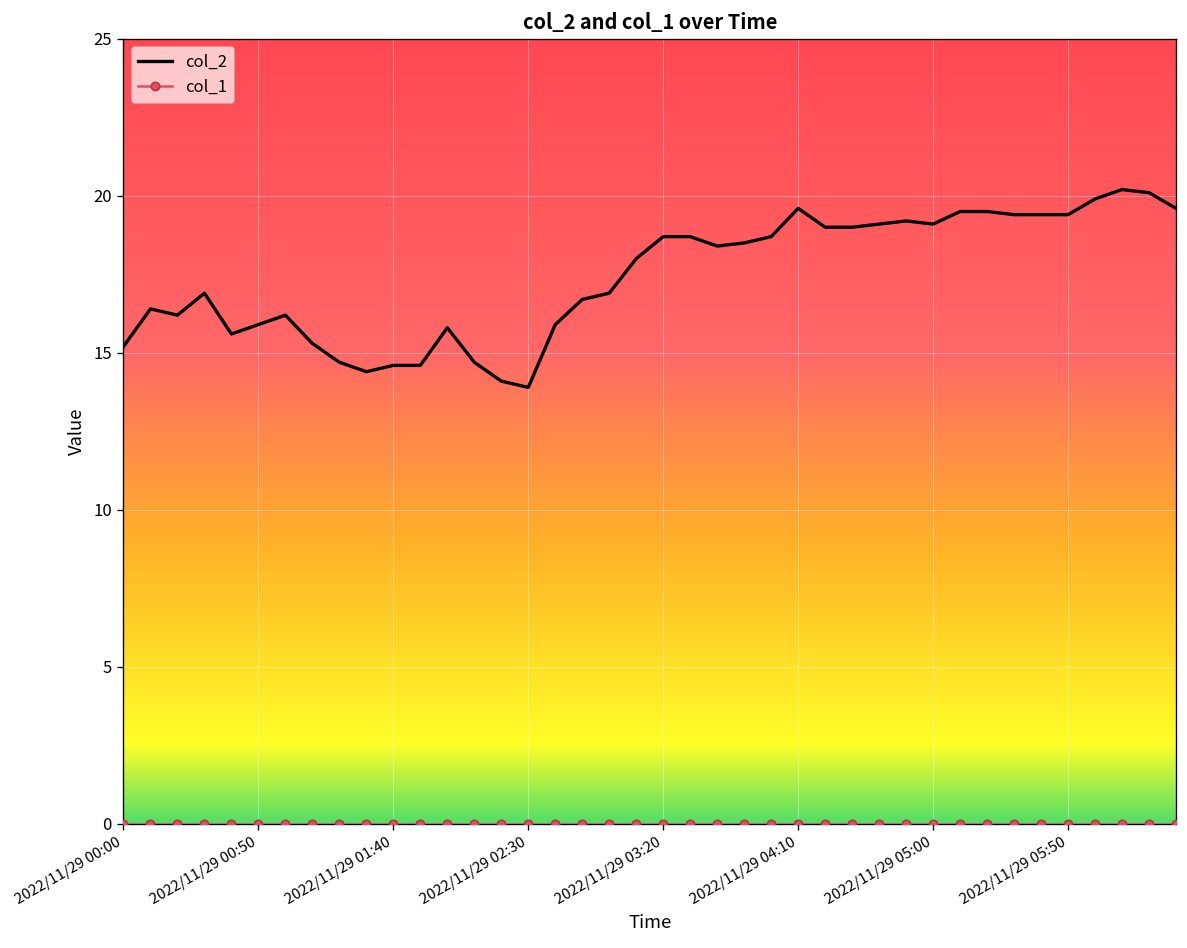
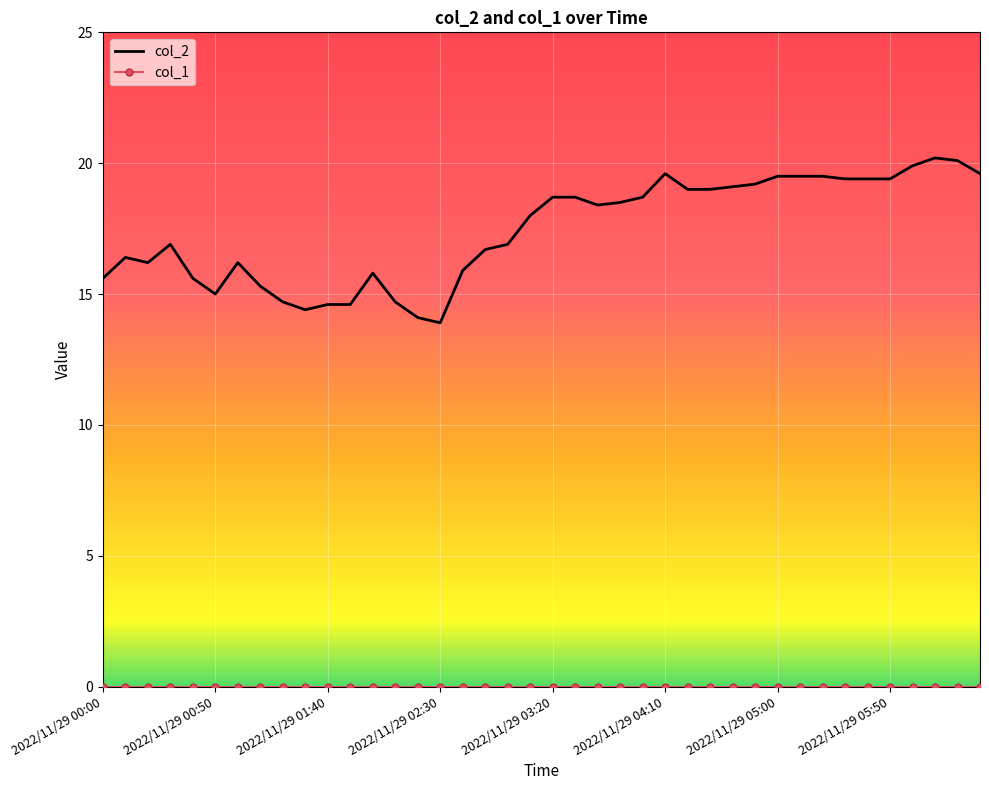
  {
    "col_2": {
-     "2022/11/29 00:00": 15.2,
-     "2022/11/29 00:50": 15.9,
+     "2022/11/29 00:00": 15.6,
+     "2022/11/29 00:50": 15.0,
      "2022/11/29 01:40": 14.6,
      "2022/11/29 02:30": 13.9,
      "2022/11/29 03:20": 18.7,
      "2022/11/29 04:10": 19.6,
-     "2022/11/29 05:00": 19.1,
+     "2022/11/29 05:00": 19.5,
      "2022/11/29 05:50": 19.4
    },
    "col_1": {
      "2022/11/29 00:00": 0.0,
      "2022/11/29 00:50": 0.0,
      "2022/11/29 01:40": 0.0,
      "2022/11/29 02:30": 0.0,
      "2022/11/29 03:20": 0.0,
      "2022/11/29 04:10": 0.0,
      "2022/11/29 05:00": 0.0,
      "2022/11/29 05:50": 0.0
    }
  }
